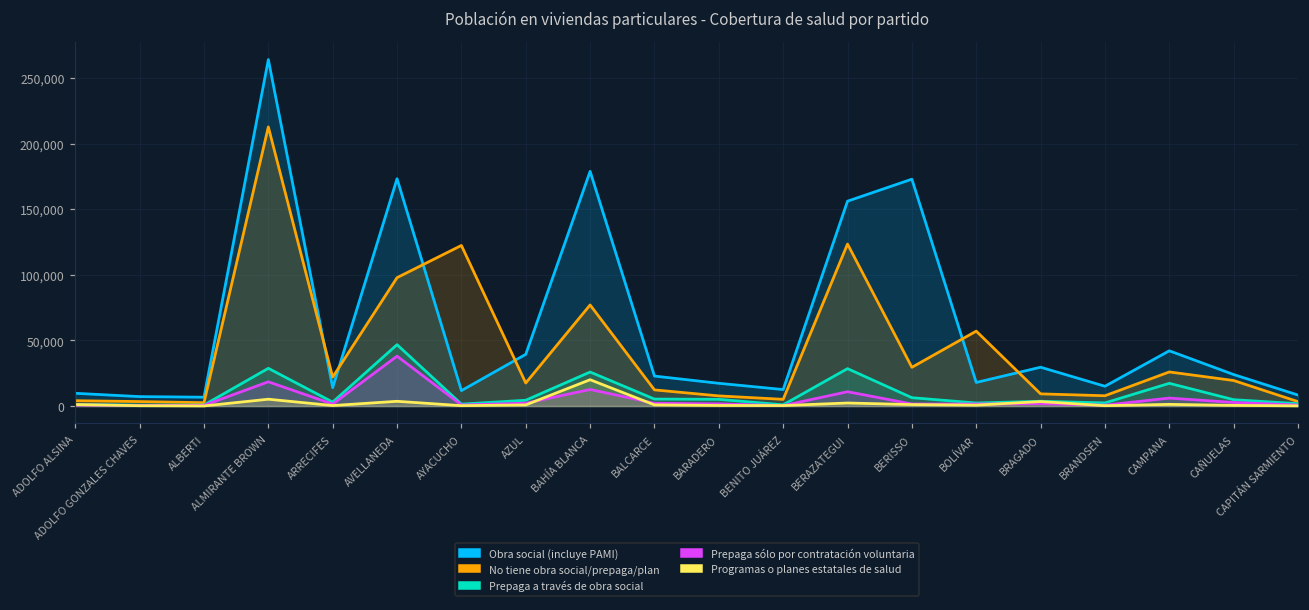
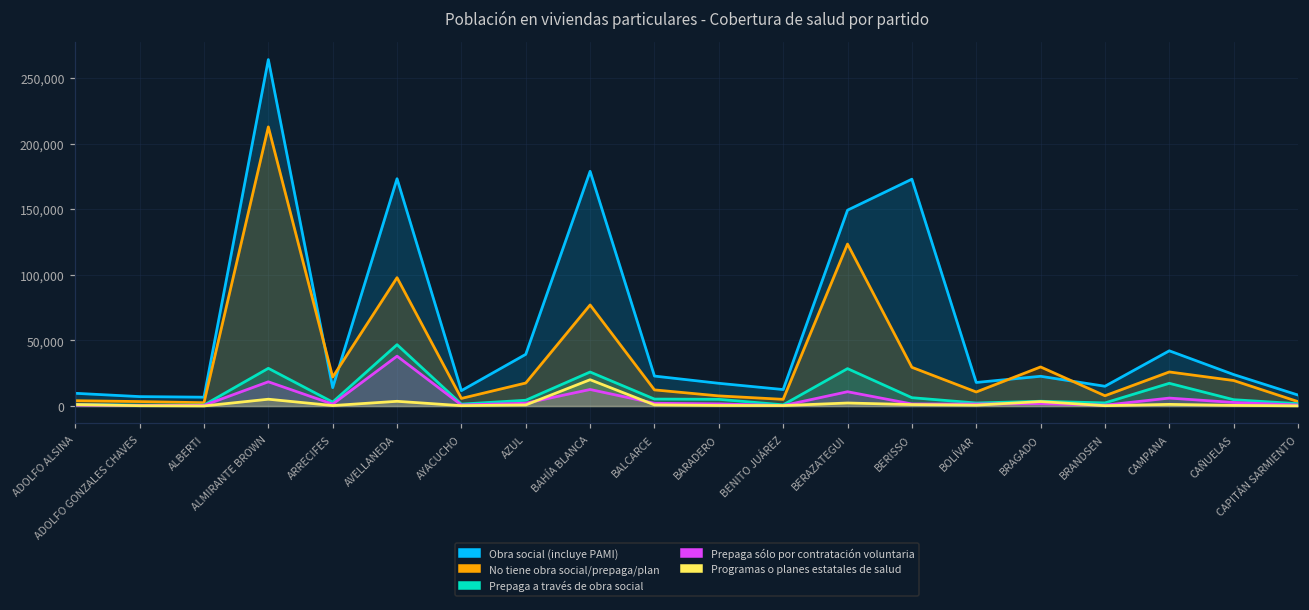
  {
    "Obra social (incluye PAMI)": {
      "ADOLFO ALSINA": "10,000",
      "ADOLFO GONZALES CHAVES": "7,000",
      "ALBERTI": "7,000",
      "ALMIRANTE BROWN": "264,000",
      "ARRECIFES": "14,000",
      "AVELLANEDA": "173,000",
      "AYACUCHO": "12,000",
      "AZUL": "39,000",
      "BAHÍA BLANCA": "179,000",
      "BALCARCE": "23,000",
      "BARADERO": "17,000",
      "BENITO JUÁREZ": "13,000",
-     "BERAZATEGUI": "156,000",
+     "BERAZATEGUI": "149,000",
      "BERISSO": "173,000",
      "BOLÍVAR": "18,000",
-     "BRAGADO": "30,000",
+     "BRAGADO": "23,000",
      "BRANDSEN": "15,000",
      "CAMPANA": "42,000",
      "CAÑUELAS": "24,000",
      "CAPITÁN SARMIENTO": "8,000"
    },
    "No tiene obra social/prepaga/plan": {
      "ADOLFO ALSINA": "4,000",
      "ADOLFO GONZALES CHAVES": "3,000",
      "ALMIRANTE BROWN": "213,000",
      "ARRECIFES": "22,000",
      "AVELLANEDA": "98,000",
-     "AYACUCHO": "122,000",
+     "AYACUCHO": "6,000",
      "AZUL": "18,000",
      "BAHÍA BLANCA": "77,000",
      "BALCARCE": "12,000",
      "BARADERO": "8,000",
      "BENITO JUÁREZ": "5,000",
      "BERAZATEGUI": "123,000",
      "BERISSO": "30,000",
-     "BOLÍVAR": "57,000",
-     "BRAGADO": "9,000",
+     "BOLÍVAR": "11,000",
+     "BRAGADO": "30,000",
      "BRANDSEN": "8,000",
      "CAMPANA": "26,000",
      "CAÑUELAS": "19,000"
    },
    "Prepaga a través de obra social": {
      "ALMIRANTE BROWN": "29,000",
      "AVELLANEDA": "47,000",
      "AZUL": "4,000",
      "BAHÍA BLANCA": "26,000",
      "BALCARCE": "5,000",
      "BARADERO": "5,000",
      "BERAZATEGUI": "29,000",
      "BERISSO": "6,000",
      "CAMPANA": "17,000",
      "CAÑUELAS": "5,000"
    },
    "Prepaga sólo por contratación voluntaria": {
      "ALMIRANTE BROWN": "18,000",
      "AVELLANEDA": "38,000",
      "BAHÍA BLANCA": "13,000",
      "BERAZATEGUI": "11,000",
      "CAMPANA": "6,000",
      "CAÑUELAS": "3,000"
    },
    "Programas o planes estatales de salud": {
      "ALMIRANTE BROWN": "5,000",
      "AVELLANEDA": "4,000",
      "BAHÍA BLANCA": "20,000",
      "BERAZATEGUI": "2,000",
      "CAMPANA": "1,000",
      "CAÑUELAS": "0"
    }
  }
